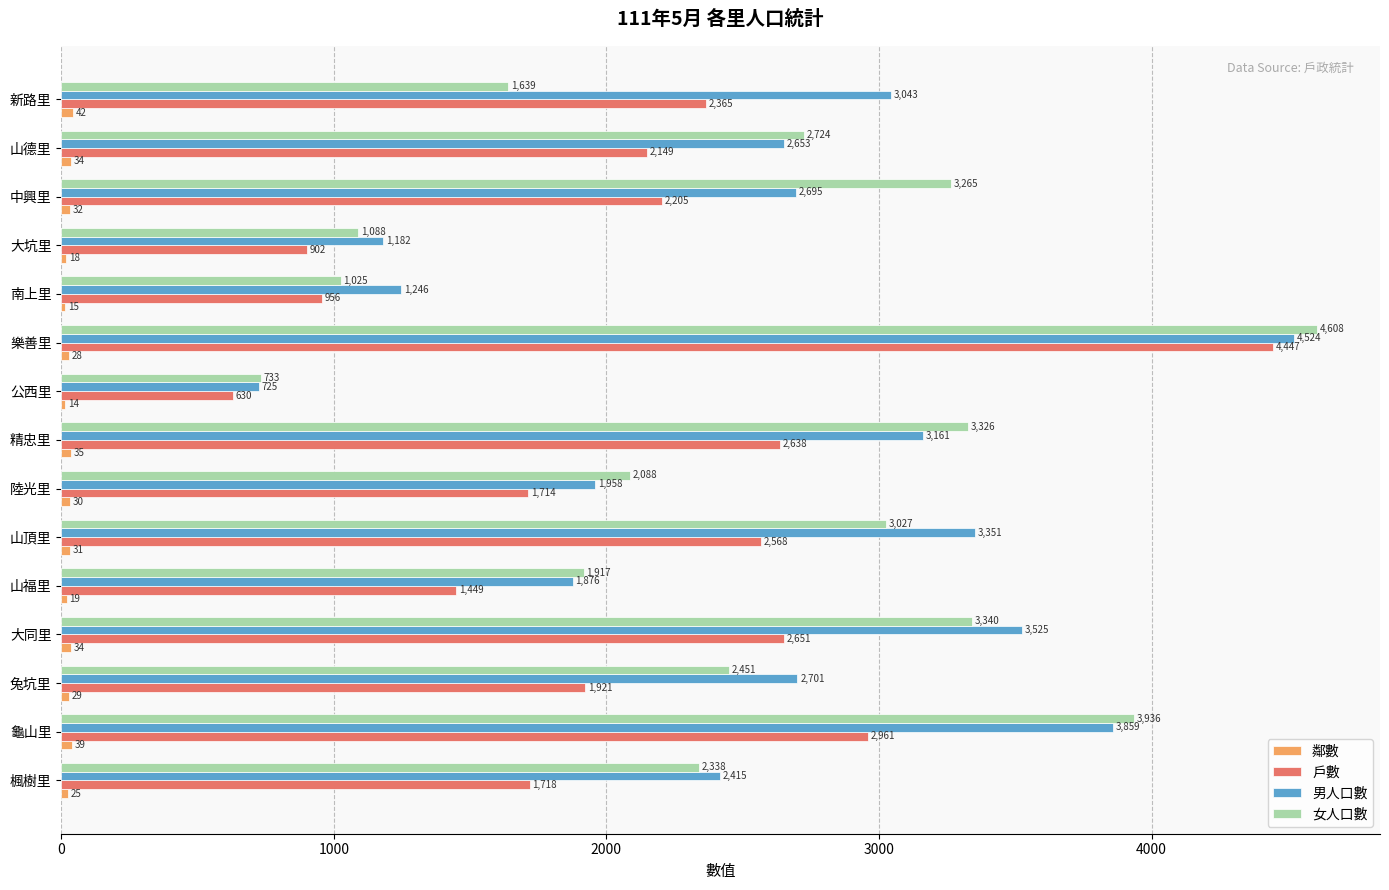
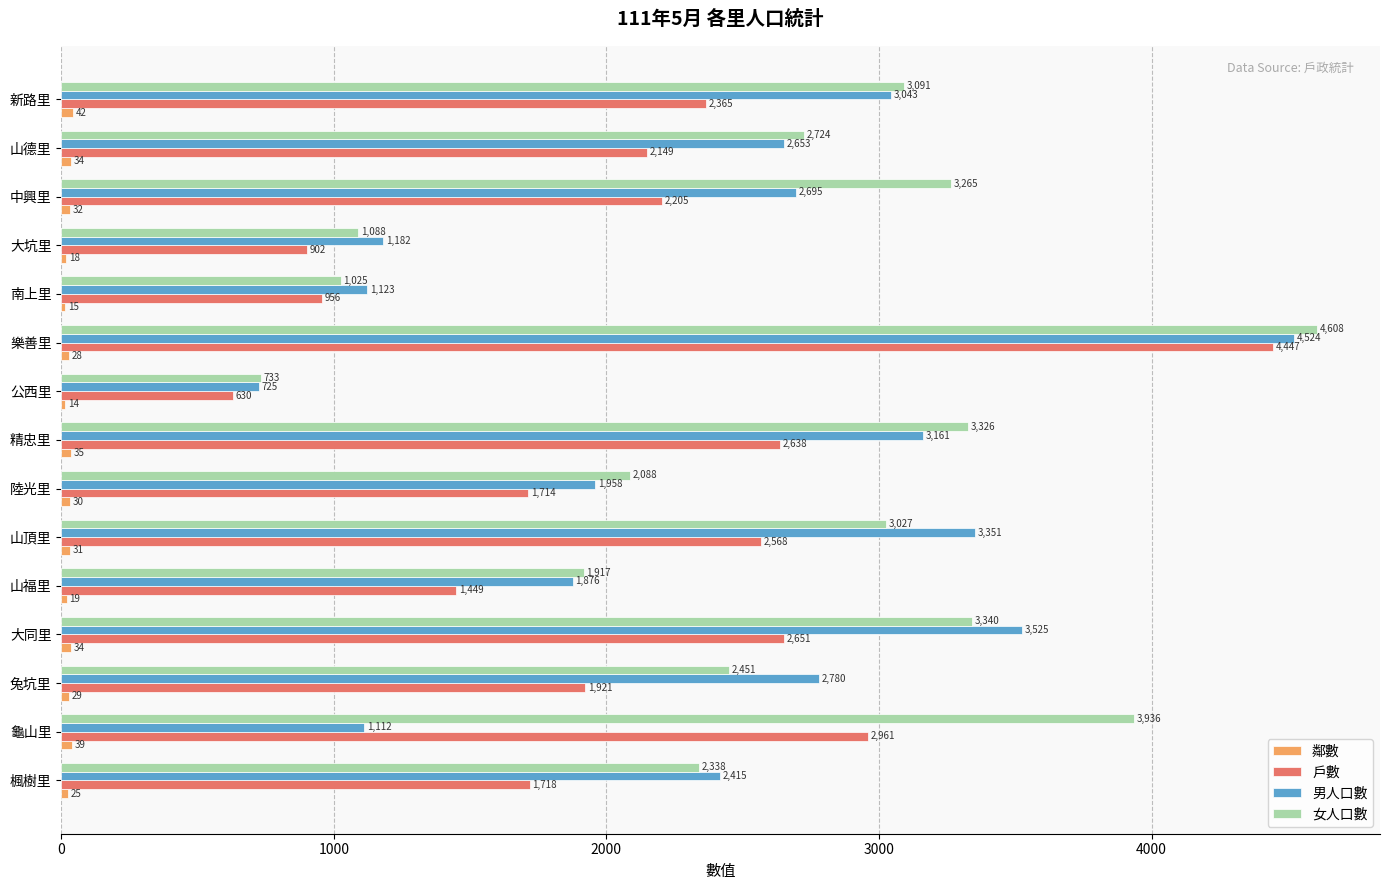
  {
    "男人口數": {
      "新路里": "3,043",
      "山德里": "2,653",
      "中興里": "2,695",
      "大坑里": "1,182",
-     "南上里": "1,246",
+     "南上里": "1,123",
      "樂善里": "4,524",
      "公西里": "725",
      "精忠里": "3,161",
      "陸光里": "1,958",
      "山頂里": "3,351",
      "山福里": "1,876",
      "大同里": "3,525",
-     "兔坑里": "2,701",
-     "龜山里": "3,859",
+     "兔坑里": "2,780",
+     "龜山里": "1,112",
      "楓樹里": "2,415"
    },
    "女人口數": {
-     "新路里": "1,639",
+     "新路里": "3,091",
      "山德里": "2,724",
      "中興里": "3,265",
      "大坑里": "1,088",
      "南上里": "1,025",
      "樂善里": "4,608",
      "公西里": "733",
      "精忠里": "3,326",
      "陸光里": "2,088",
      "山頂里": "3,027",
      "山福里": "1,917",
      "大同里": "3,340",
      "兔坑里": "2,451",
      "龜山里": "3,936",
      "楓樹里": "2,338"
    }
  }
